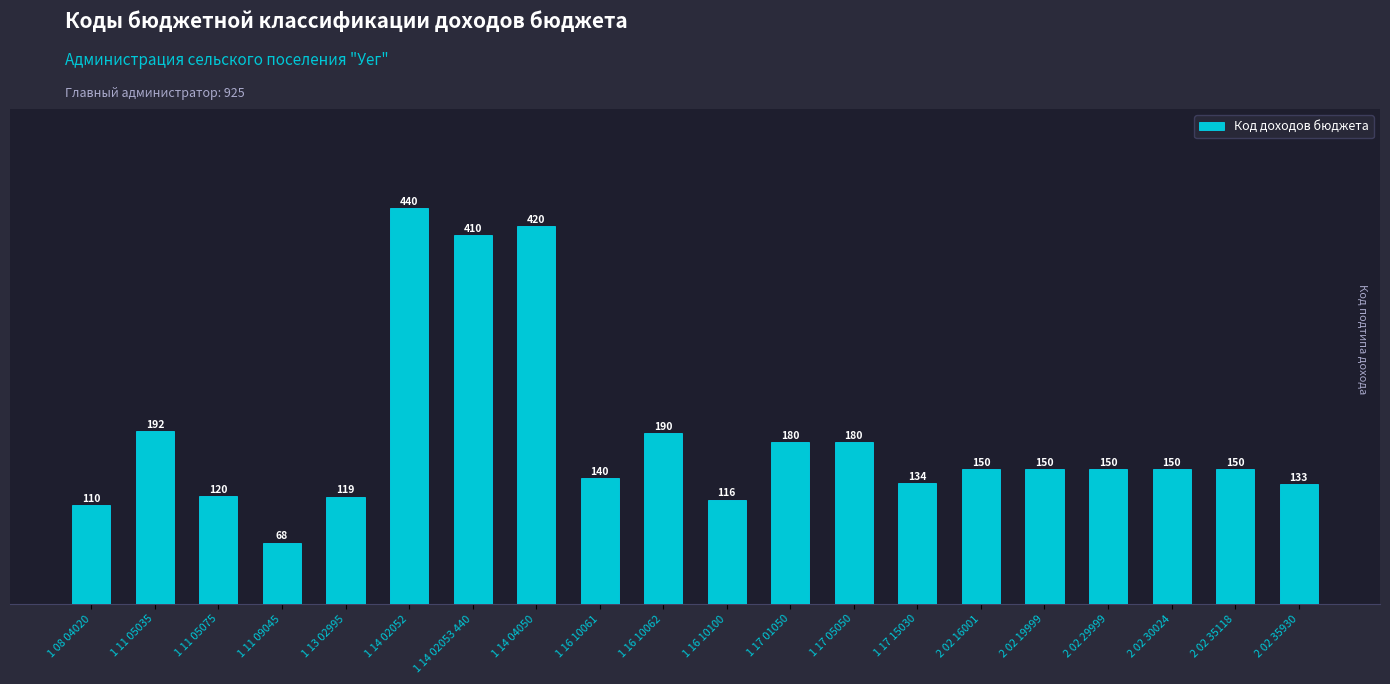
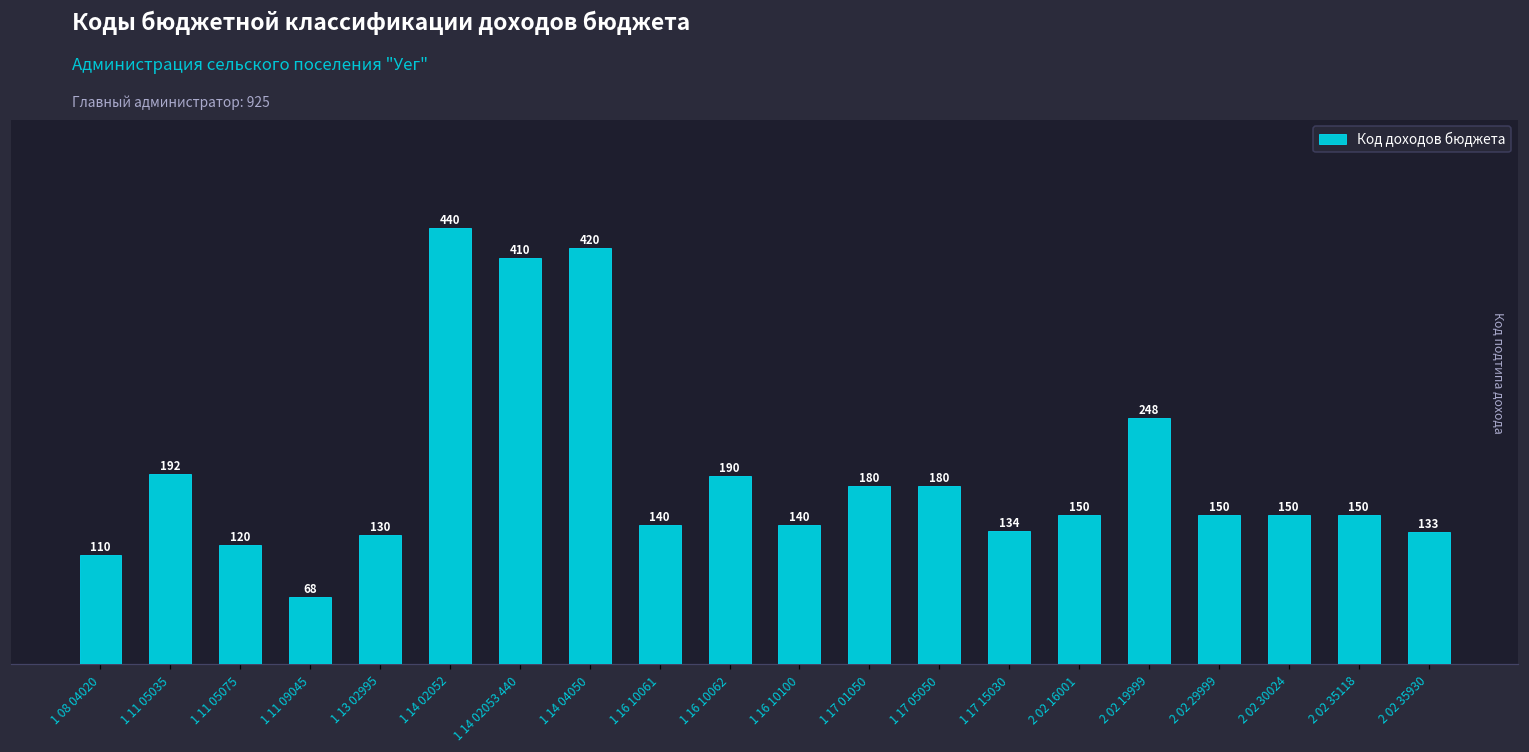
  {
    "1 08 04020": 110,
    "1 11 05035": 192,
    "1 11 05075": 120,
    "1 11 09045": 68,
-   "1 13 02995": 119,
+   "1 13 02995": 130,
    "1 14 02052": 440,
    "1 14 02053 440": 410,
    "1 14 04050": 420,
    "1 16 10061": 140,
    "1 16 10062": 190,
-   "1 16 10100": 116,
+   "1 16 10100": 140,
    "1 17 01050": 180,
    "1 17 05050": 180,
    "1 17 15030": 134,
    "2 02 16001": 150,
-   "2 02 19999": 150,
+   "2 02 19999": 248,
    "2 02 29999": 150,
    "2 02 30024": 150,
    "2 02 35118": 150,
    "2 02 35930": 133
  }
